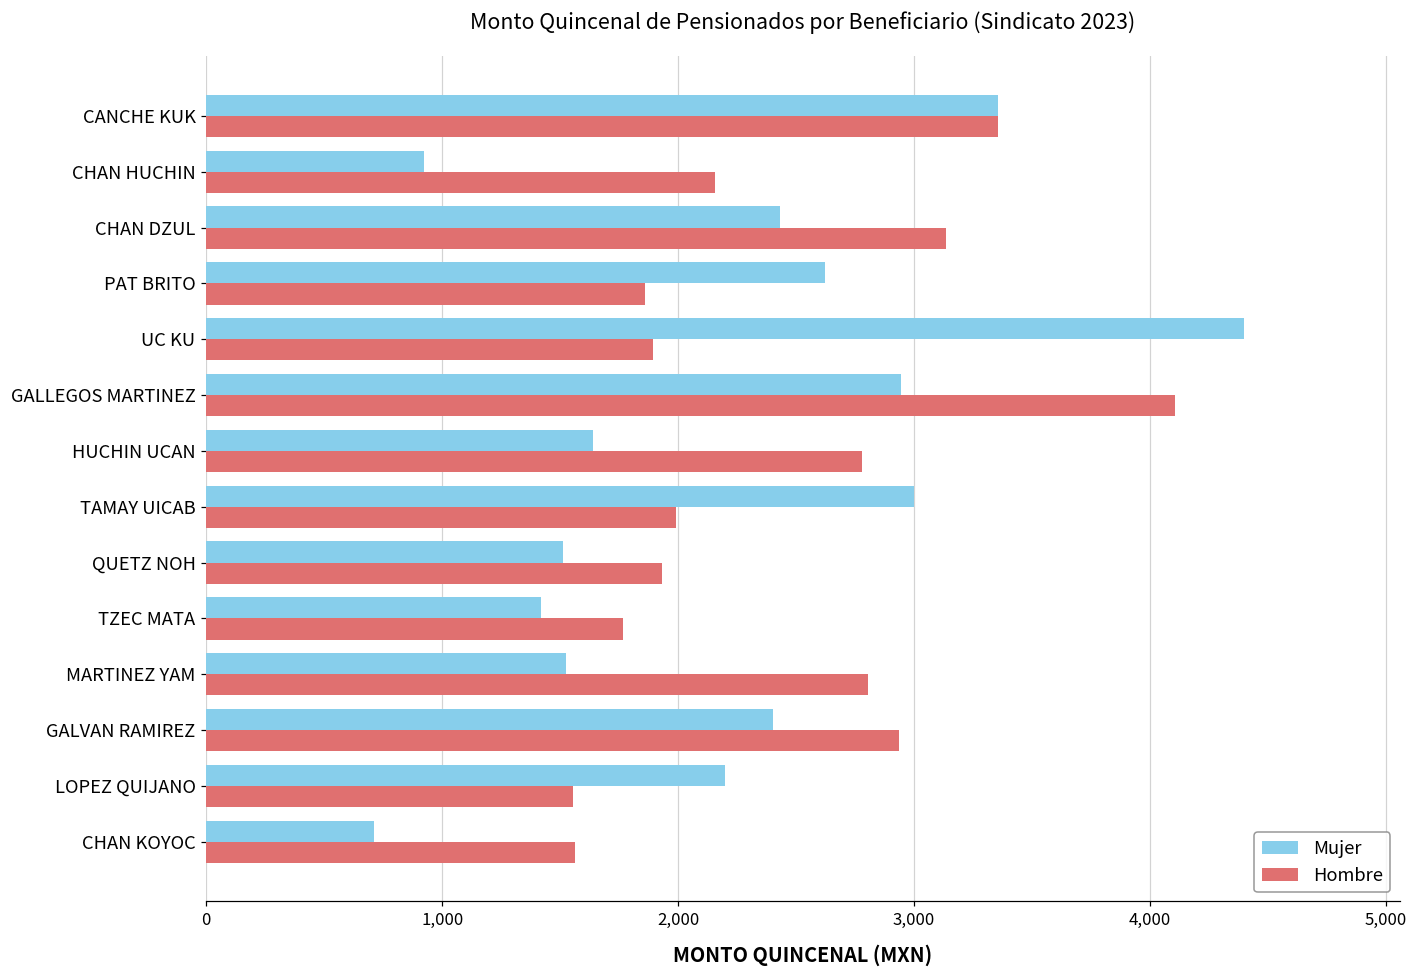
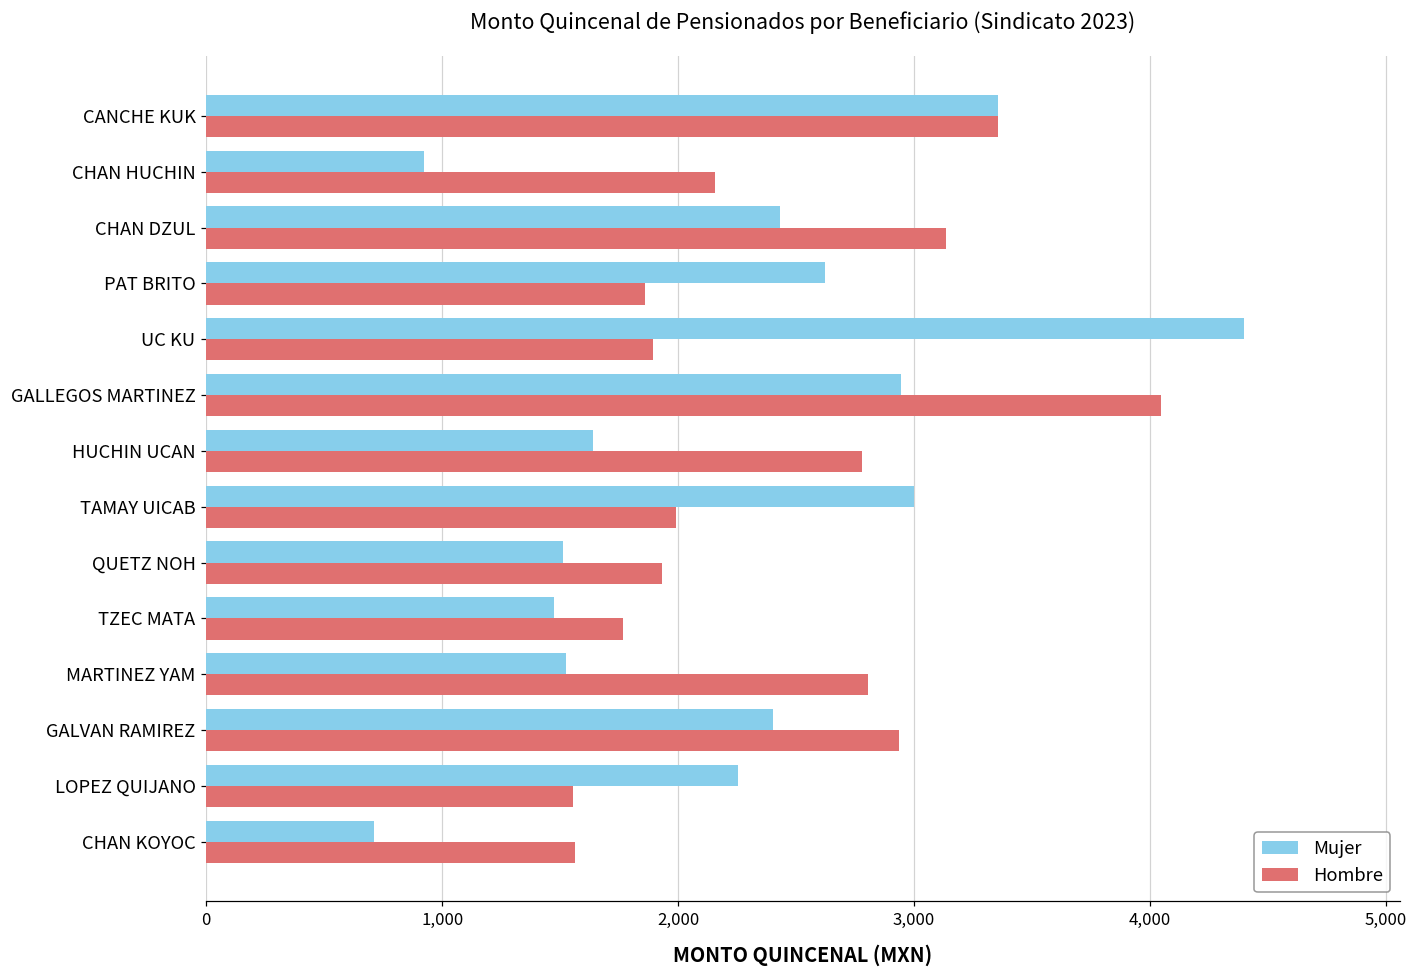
  {
    "Mujer": {
      "CANCHE KUK": "3,350",
      "CHAN HUCHIN": "920",
      "CHAN DZUL": "2,430",
      "PAT BRITO": "2,620",
      "UC KU": "4,400",
      "GALLEGOS MARTINEZ": "2,940",
      "HUCHIN UCAN": "1,640",
      "TAMAY UICAB": "3,000",
      "QUETZ NOH": "1,510",
-     "TZEC MATA": "1,420",
+     "TZEC MATA": "1,470",
      "MARTINEZ YAM": "1,530",
      "GALVAN RAMIREZ": "2,400",
-     "LOPEZ QUIJANO": "2,200",
+     "LOPEZ QUIJANO": "2,250",
      "CHAN KOYOC": "710"
    },
    "Hombre": {
      "CANCHE KUK": "3,350",
      "CHAN HUCHIN": "2,160",
      "CHAN DZUL": "3,140",
      "PAT BRITO": "1,860",
      "UC KU": "1,890",
-     "GALLEGOS MARTINEZ": "4,100",
+     "GALLEGOS MARTINEZ": "4,050",
      "HUCHIN UCAN": "2,780",
      "TAMAY UICAB": "1,990",
      "QUETZ NOH": "1,930",
      "TZEC MATA": "1,770",
      "MARTINEZ YAM": "2,810",
      "GALVAN RAMIREZ": "2,940",
      "LOPEZ QUIJANO": "1,550",
      "CHAN KOYOC": "1,560"
    }
  }
